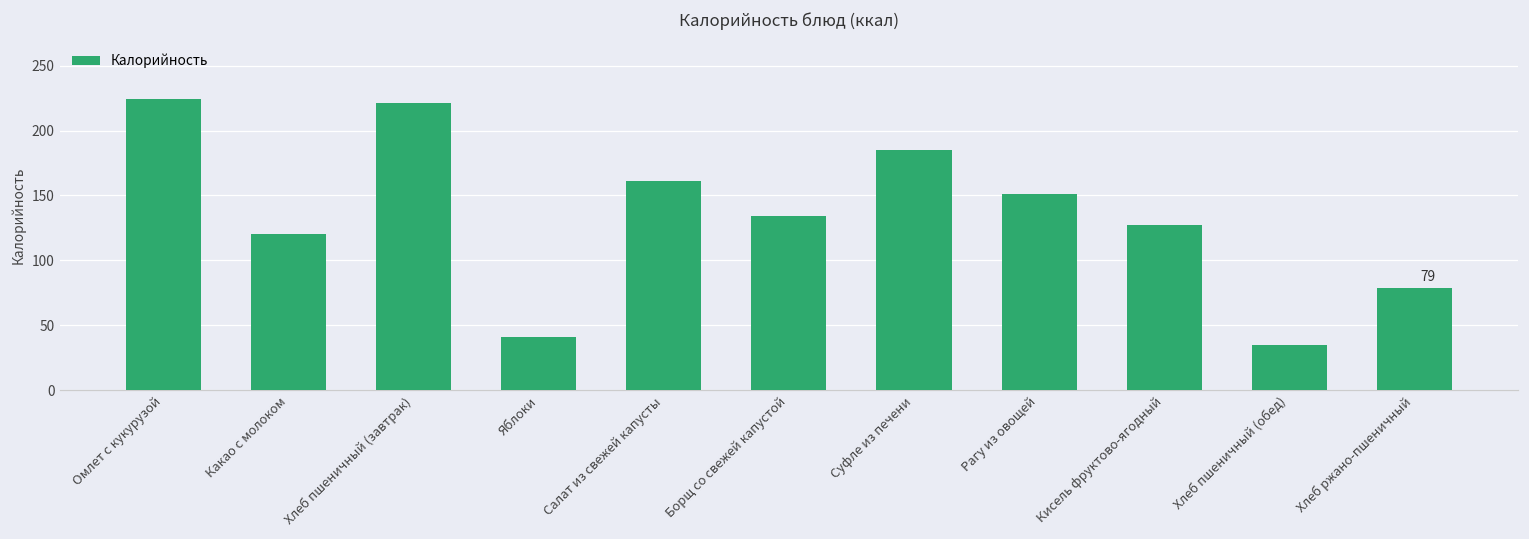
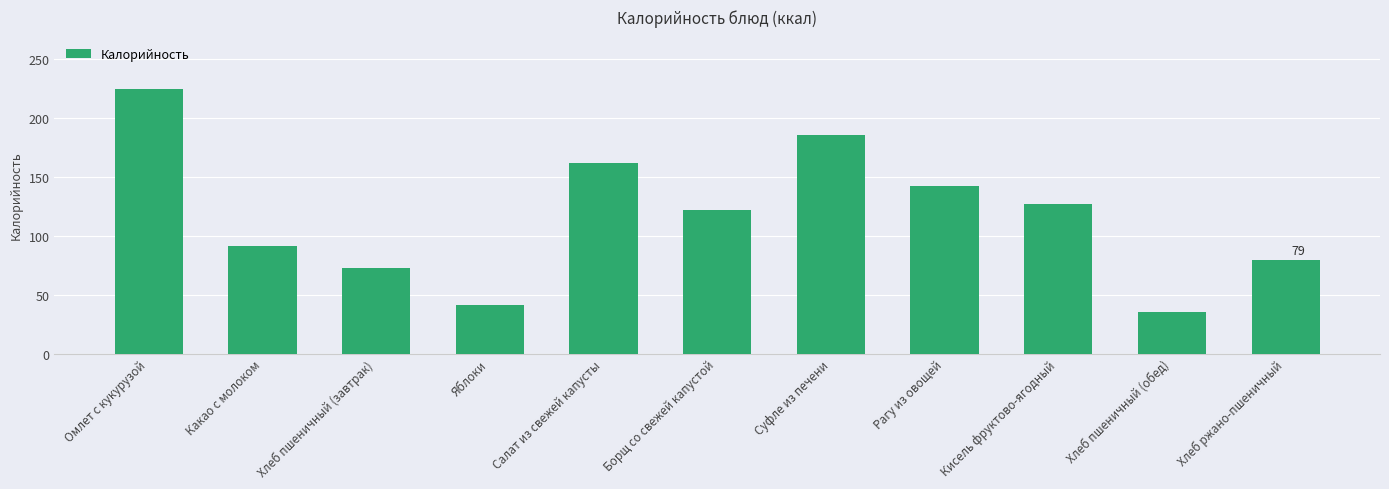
  {
    "Омлет с кукурузой": 224,
-   "Какао с молоком": 120,
-   "Хлеб пшеничный (завтрак)": 221,
+   "Какао с молоком": 91,
+   "Хлеб пшеничный (завтрак)": 72,
    "Яблоки": 41,
    "Салат из свежей капусты": 161,
-   "Борщ со свежей капустой": 134,
+   "Борщ со свежей капустой": 122,
    "Суфле из печени": 185,
-   "Рагу из овощей": 151,
+   "Рагу из овощей": 142,
    "Кисель фруктово-ягодный": 127,
    "Хлеб пшеничный (обед)": 35
  }
